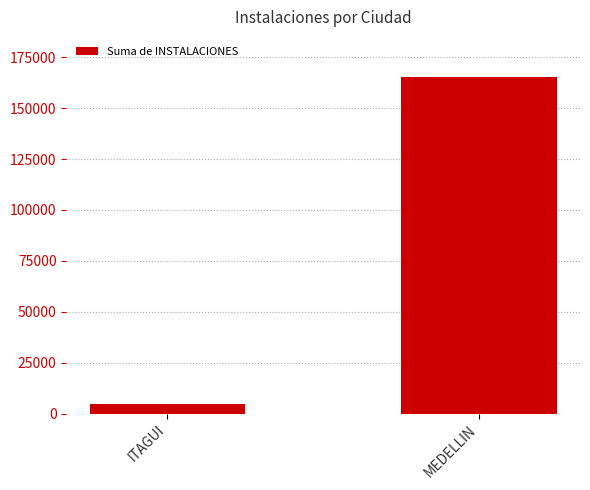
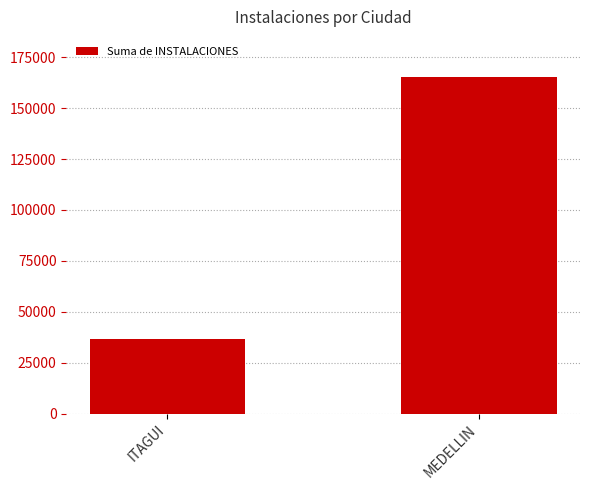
  {
-   "ITAGUI": 5000,
+   "ITAGUI": 37000,
    "MEDELLIN": 165000
  }
